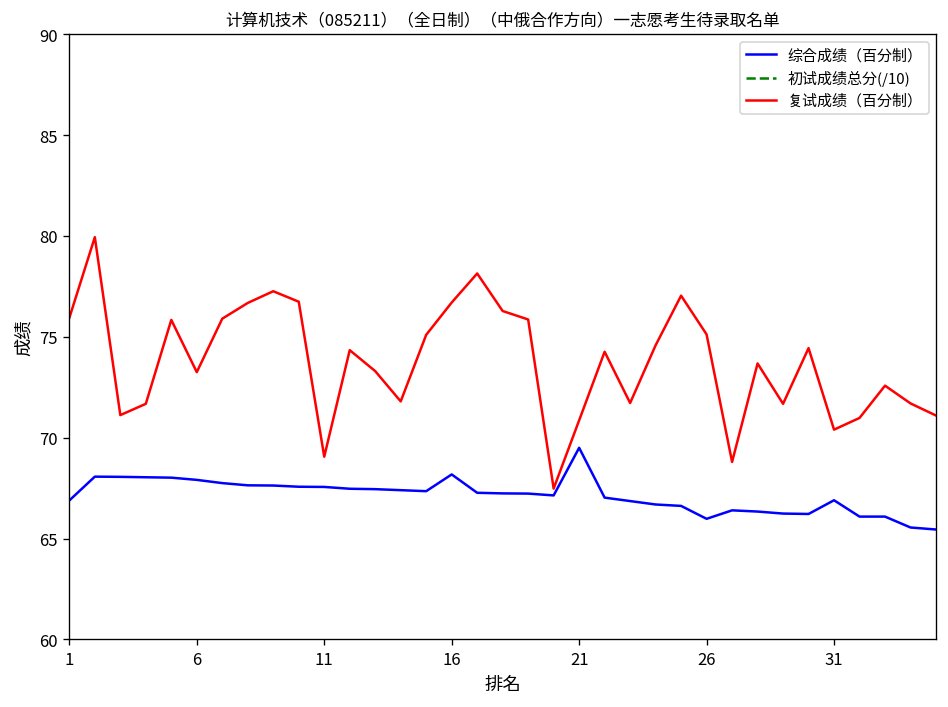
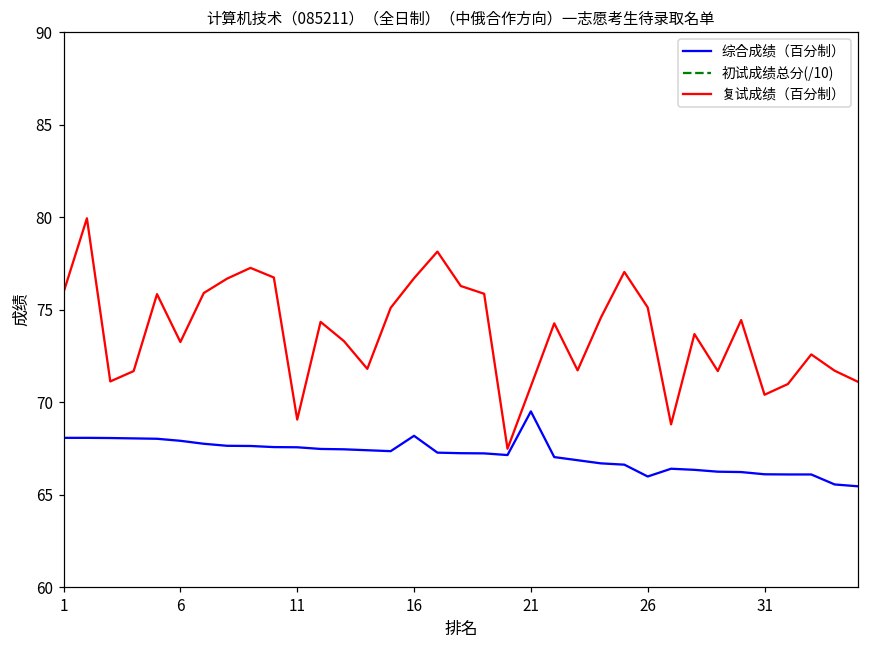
  {
    "综合成绩（百分制）": {
-     "1": 66.9,
+     "1": 68.1,
      "6": 67.9,
      "11": 67.6,
      "16": 68.2,
      "21": 69.5,
      "26": 66.0,
-     "31": 66.9
+     "31": 66.1
    },
    "复试成绩（百分制）": {
      "1": 75.9,
      "6": 73.3,
      "11": 69.1,
      "16": 76.7,
      "21": 70.9,
      "26": 75.1,
      "31": 70.4
    }
  }
